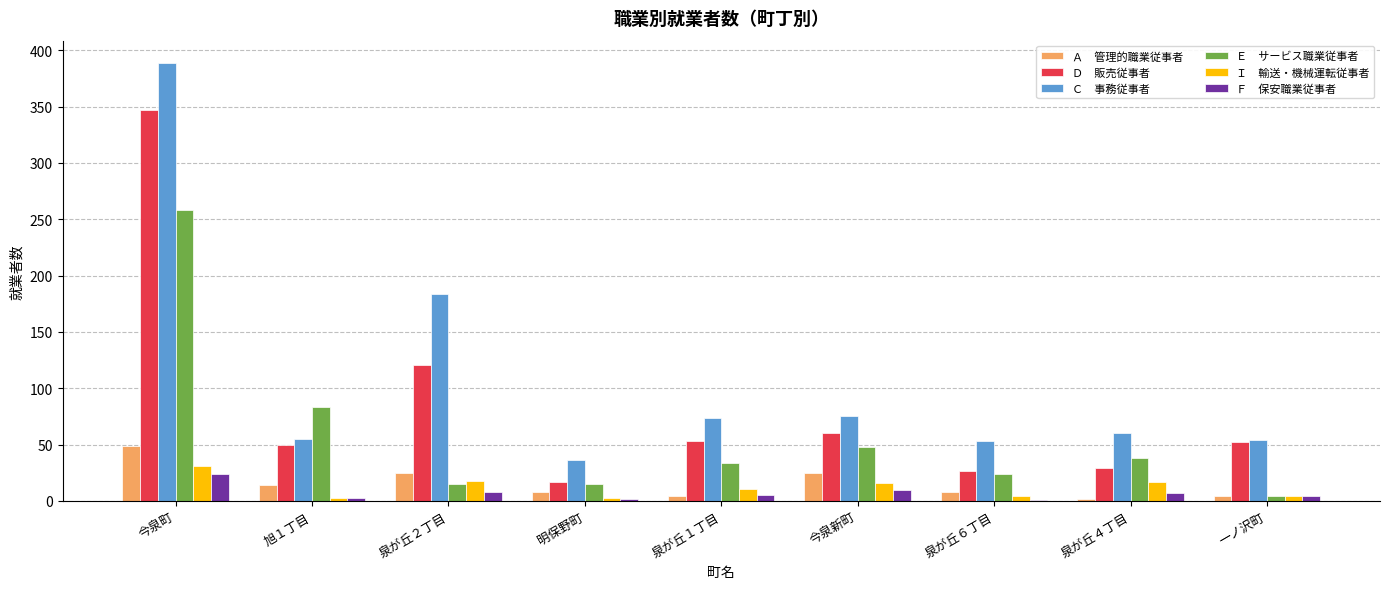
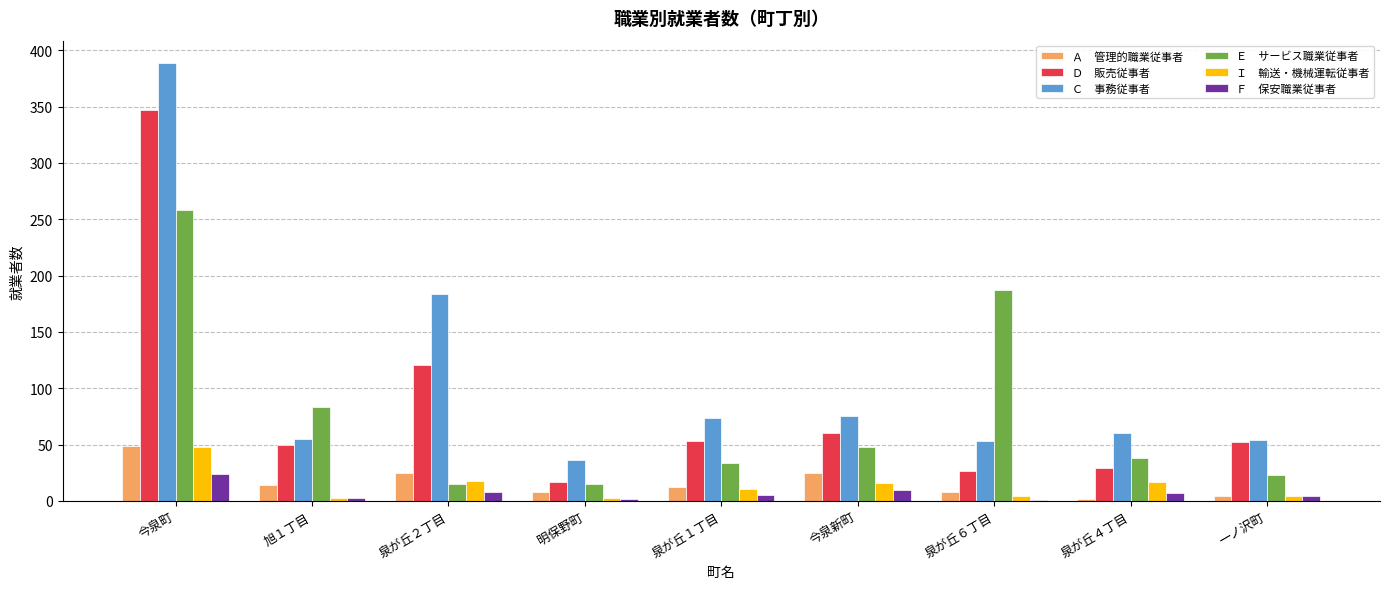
  {
    "Ａ 管理的職業従事者": {
      "今泉町": 49,
      "旭１丁目": 14,
      "泉が丘２丁目": 25,
      "明保野町": 8,
-     "泉が丘１丁目": 4,
+     "泉が丘１丁目": 12,
      "今泉新町": 25,
      "泉が丘６丁目": 8,
      "一ノ沢町": 4
    },
    "Ｄ 販売従事者": {
      "今泉町": 347,
      "旭１丁目": 50,
      "泉が丘２丁目": 121,
      "明保野町": 17,
      "泉が丘１丁目": 53,
      "今泉新町": 60,
      "泉が丘６丁目": 27,
      "泉が丘４丁目": 29,
      "一ノ沢町": 52
    },
    "Ｃ 事務従事者": {
      "今泉町": 389,
      "旭１丁目": 55,
      "泉が丘２丁目": 184,
      "明保野町": 36,
      "泉が丘１丁目": 74,
      "今泉新町": 75,
      "泉が丘６丁目": 53,
      "泉が丘４丁目": 60,
      "一ノ沢町": 54
    },
    "Ｅ サービス職業従事者": {
      "今泉町": 258,
      "旭１丁目": 83,
      "泉が丘２丁目": 15,
      "明保野町": 15,
      "泉が丘１丁目": 34,
      "今泉新町": 48,
-     "泉が丘６丁目": 24,
+     "泉が丘６丁目": 187,
      "泉が丘４丁目": 38,
-     "一ノ沢町": 4
+     "一ノ沢町": 23
    },
    "Ｉ 輸送・機械運転従事者": {
-     "今泉町": 31,
+     "今泉町": 48,
      "旭１丁目": 3,
      "泉が丘２丁目": 18,
      "明保野町": 3,
      "泉が丘１丁目": 11,
      "今泉新町": 16,
      "泉が丘６丁目": 4,
      "泉が丘４丁目": 17,
      "一ノ沢町": 4
    },
    "Ｆ 保安職業従事者": {
      "今泉町": 24,
      "旭１丁目": 3,
      "泉が丘２丁目": 8,
      "泉が丘１丁目": 5,
      "今泉新町": 10,
      "泉が丘４丁目": 7,
      "一ノ沢町": 4
    }
  }
